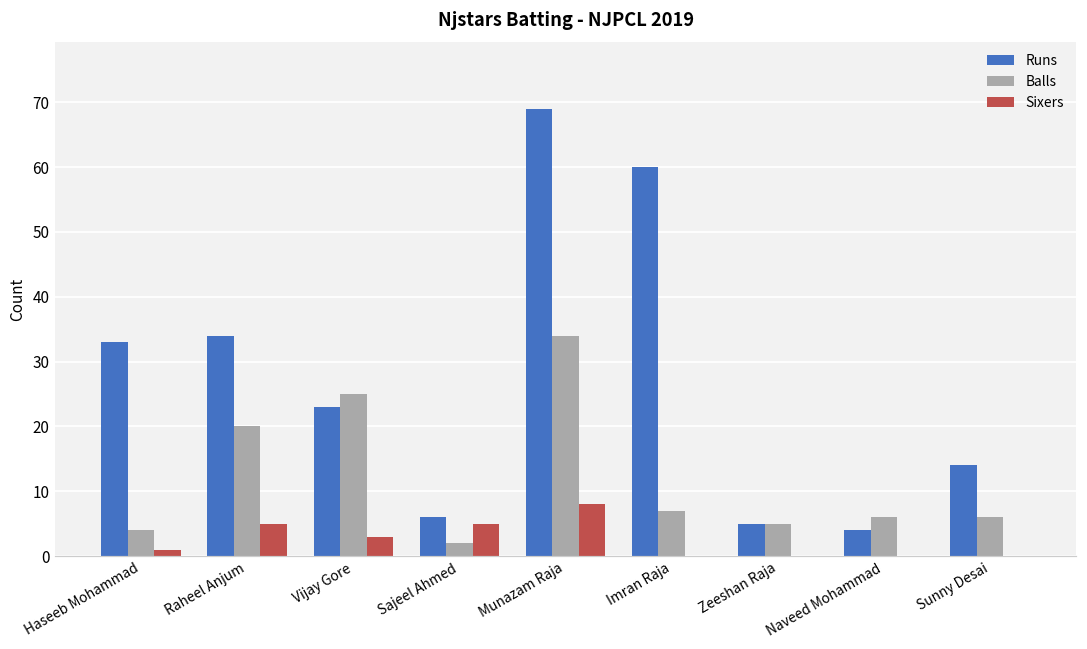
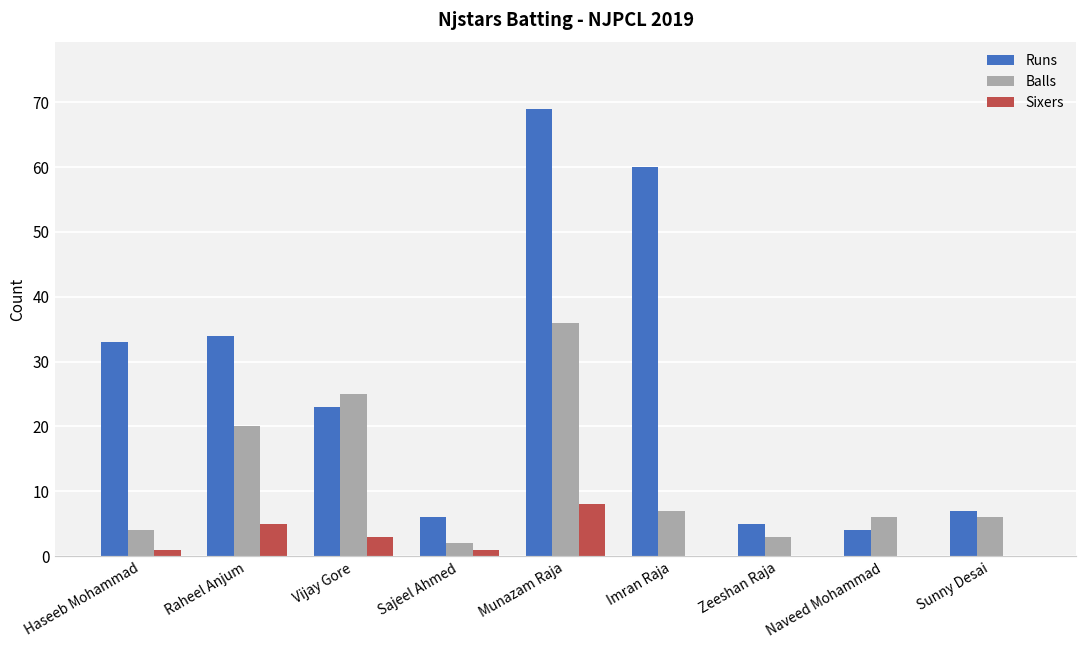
  {
    "Runs": {
      "Haseeb Mohammad": 33,
      "Raheel Anjum": 34,
      "Vijay Gore": 23,
      "Sajeel Ahmed": 6,
      "Munazam Raja": 69,
      "Imran Raja": 60,
      "Zeeshan Raja": 5,
      "Naveed Mohammad": 4,
-     "Sunny Desai": 14
+     "Sunny Desai": 7
    },
    "Balls": {
      "Haseeb Mohammad": 4,
      "Raheel Anjum": 20,
      "Vijay Gore": 25,
      "Sajeel Ahmed": 2,
-     "Munazam Raja": 34,
+     "Munazam Raja": 36,
      "Imran Raja": 7,
-     "Zeeshan Raja": 5,
+     "Zeeshan Raja": 3,
      "Naveed Mohammad": 6,
      "Sunny Desai": 6
    },
    "Sixers": {
      "Haseeb Mohammad": 1,
      "Raheel Anjum": 5,
      "Vijay Gore": 3,
-     "Sajeel Ahmed": 5,
+     "Sajeel Ahmed": 1,
      "Munazam Raja": 8,
      "Imran Raja": 0,
      "Zeeshan Raja": 0,
      "Naveed Mohammad": 0,
      "Sunny Desai": 0
    }
  }
